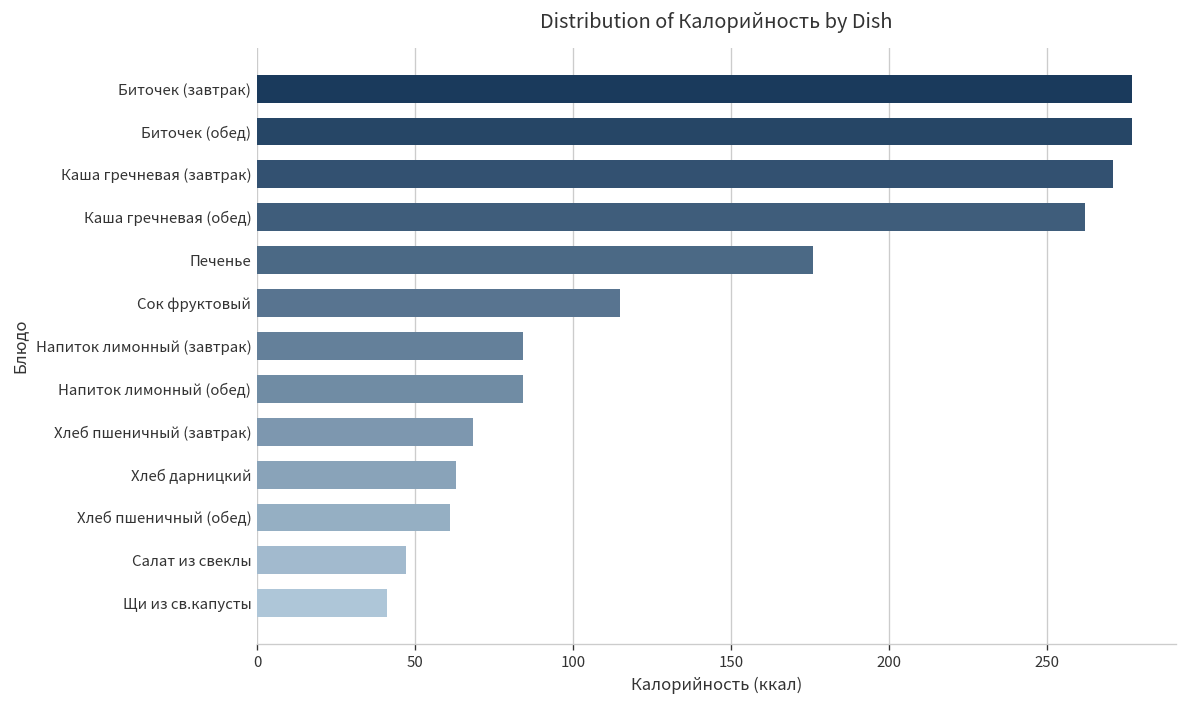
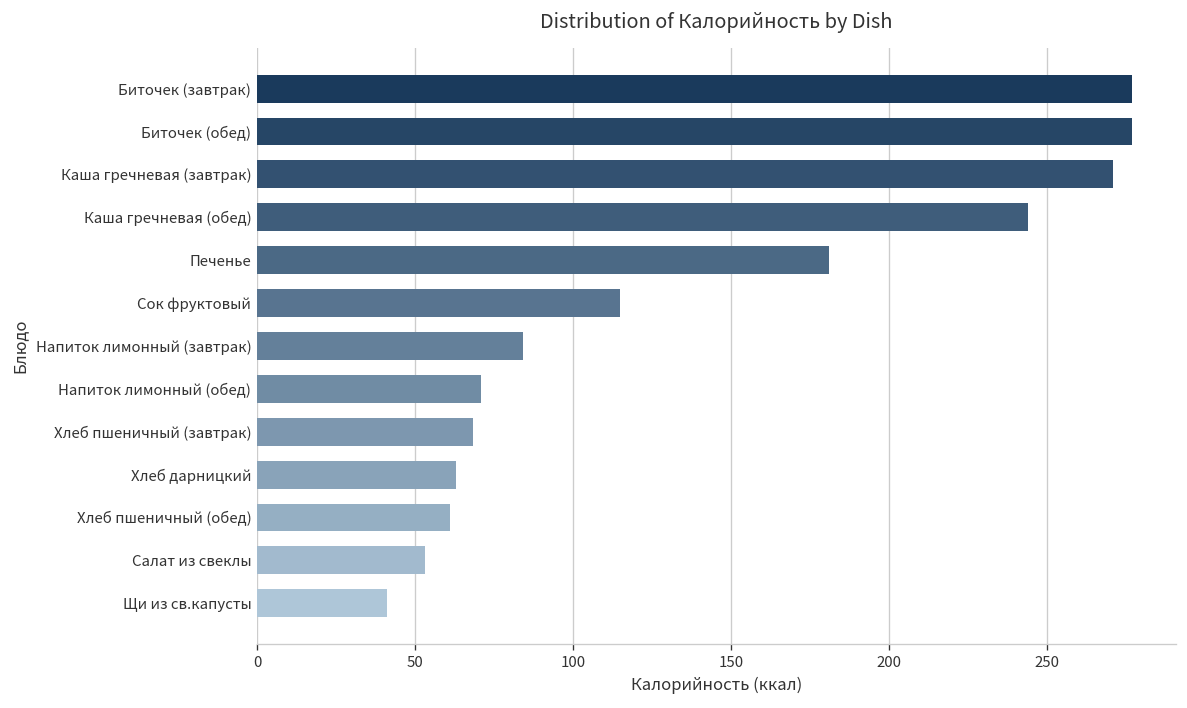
  {
    "Биточек (завтрак)": 277,
    "Биточек (обед)": 277,
    "Каша гречневая (завтрак)": 271,
-   "Каша гречневая (обед)": 262,
-   "Печенье": 176,
+   "Каша гречневая (обед)": 244,
+   "Печенье": 181,
    "Сок фруктовый": 115,
    "Напиток лимонный (завтрак)": 84,
-   "Напиток лимонный (обед)": 84,
+   "Напиток лимонный (обед)": 71,
    "Хлеб пшеничный (завтрак)": 68,
    "Хлеб дарницкий": 63,
    "Хлеб пшеничный (обед)": 61,
-   "Салат из свеклы": 47,
+   "Салат из свеклы": 53,
    "Щи из св.капусты": 41
  }
